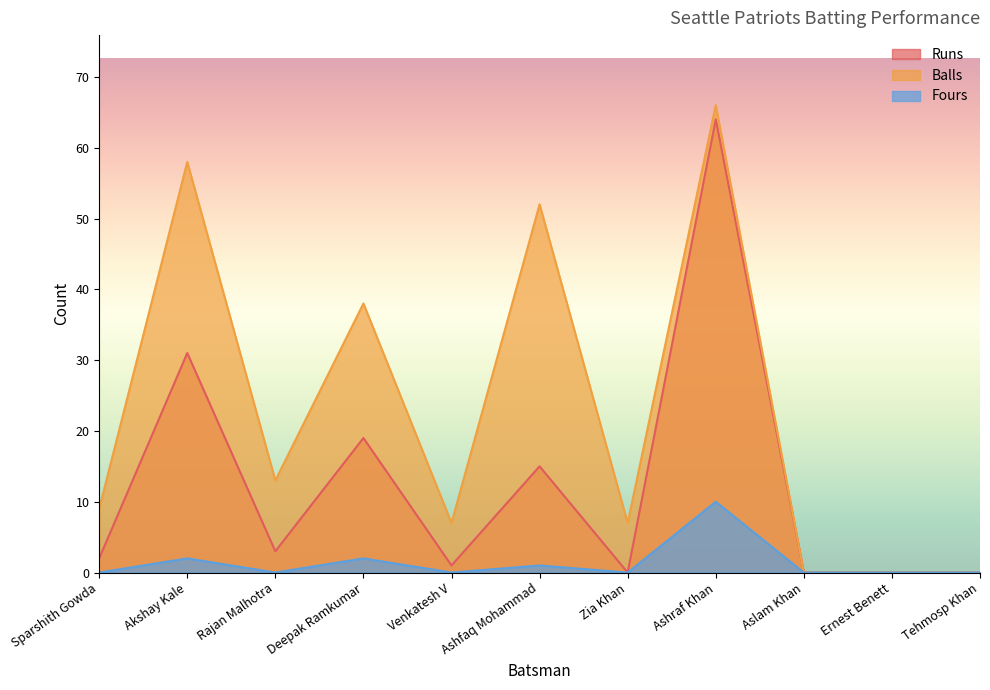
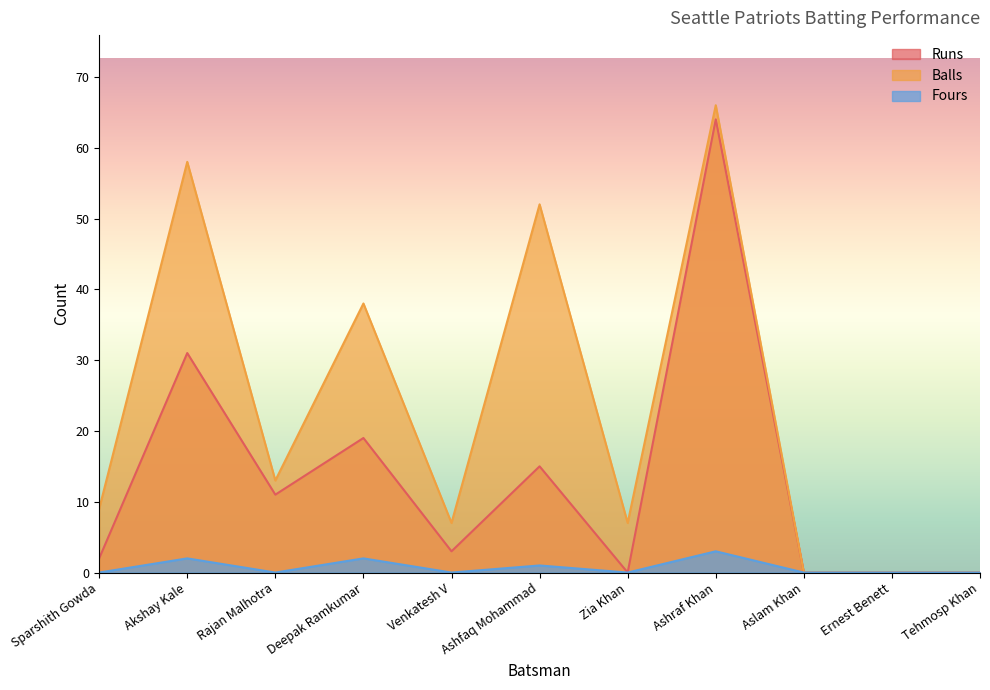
  {
    "Runs": {
      "Sparshith Gowda": 2,
      "Akshay Kale": 31,
-     "Rajan Malhotra": 3,
+     "Rajan Malhotra": 11,
      "Deepak Ramkumar": 19,
-     "Venkatesh V": 1,
+     "Venkatesh V": 3,
      "Ashfaq Mohammad": 15,
      "Ashraf Khan": 64
    },
    "Balls": {
      "Sparshith Gowda": 9,
      "Akshay Kale": 58,
      "Rajan Malhotra": 13,
      "Deepak Ramkumar": 38,
      "Venkatesh V": 7,
      "Ashfaq Mohammad": 52,
      "Zia Khan": 7,
      "Ashraf Khan": 66
    },
    "Fours": {
      "Sparshith Gowda": 0,
      "Akshay Kale": 2,
      "Rajan Malhotra": 0,
      "Deepak Ramkumar": 2,
      "Venkatesh V": 0,
      "Ashfaq Mohammad": 1,
-     "Ashraf Khan": 10
+     "Ashraf Khan": 3
    }
  }
